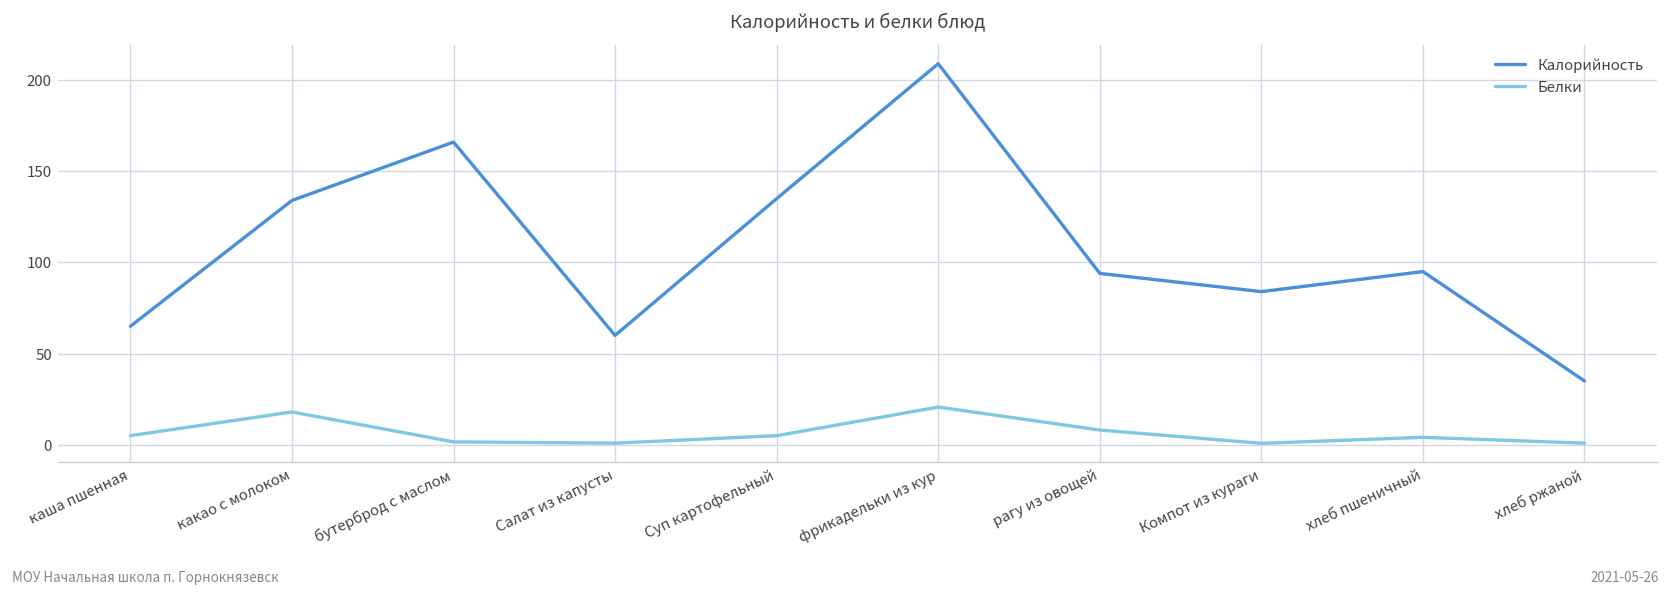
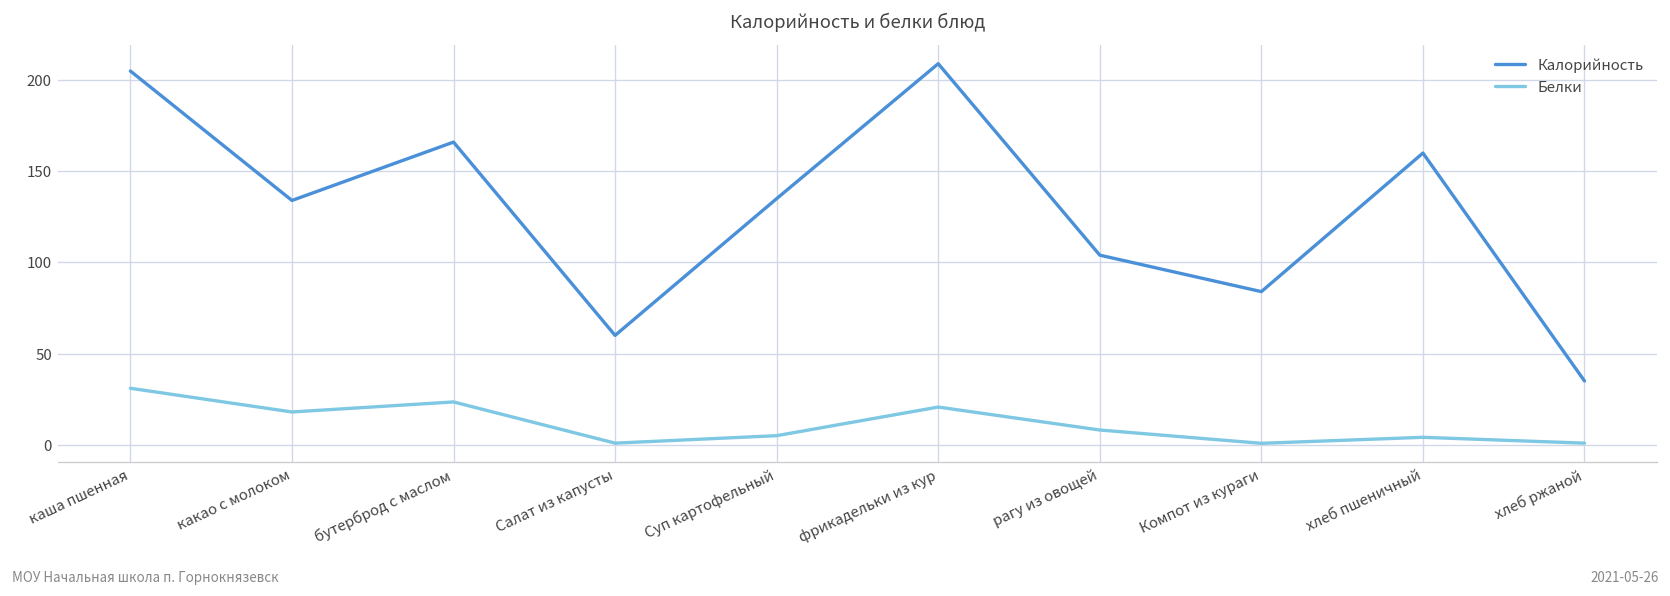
  {
    "Калорийность": {
-     "каша пшенная": 65,
+     "каша пшенная": 205,
      "какао с молоком": 134,
      "бутерброд с маслом": 166,
      "Салат из капусты": 60,
      "Суп картофельный": 135,
      "фрикадельки из кур": 209,
-     "рагу из овощей": 94,
+     "рагу из овощей": 104,
      "Компот из кураги": 84,
-     "хлеб пшеничный": 95,
+     "хлеб пшеничный": 160,
      "хлеб ржаной": 35
    },
    "Белки": {
-     "каша пшенная": 5,
+     "каша пшенная": 31,
      "какао с молоком": 18,
-     "бутерброд с маслом": 2,
+     "бутерброд с маслом": 24,
      "Салат из капусты": 1,
      "Суп картофельный": 5,
      "фрикадельки из кур": 21,
      "рагу из овощей": 8,
      "Компот из кураги": 1,
      "хлеб пшеничный": 4,
      "хлеб ржаной": 1
    }
  }
